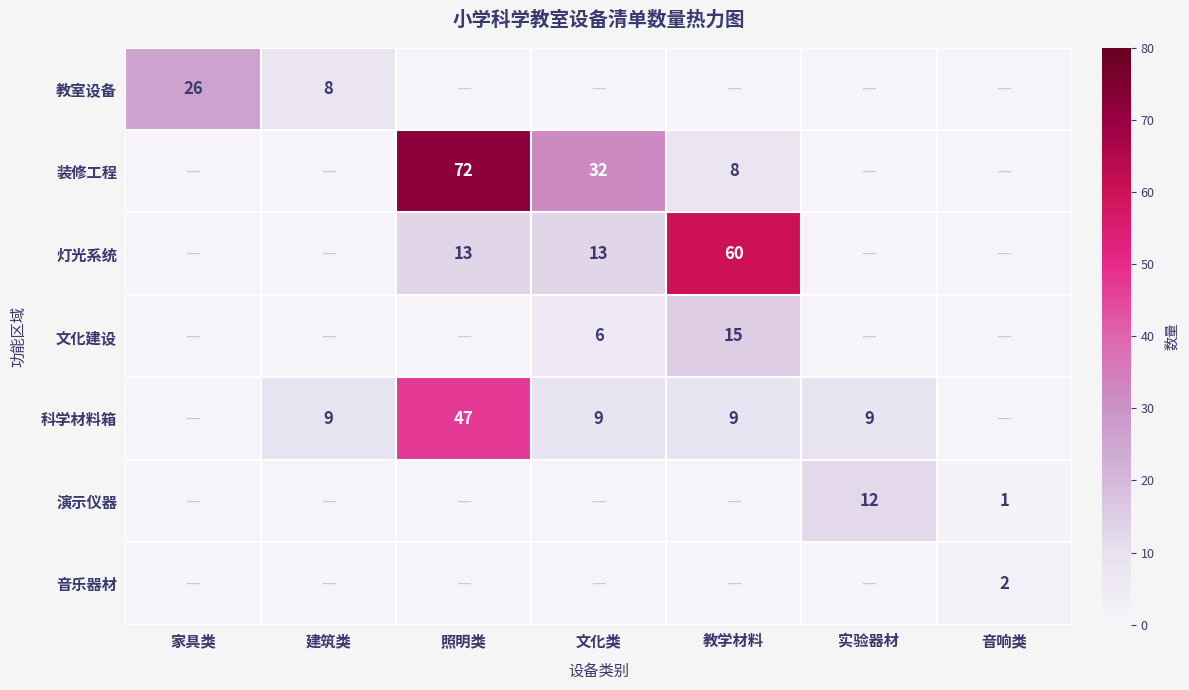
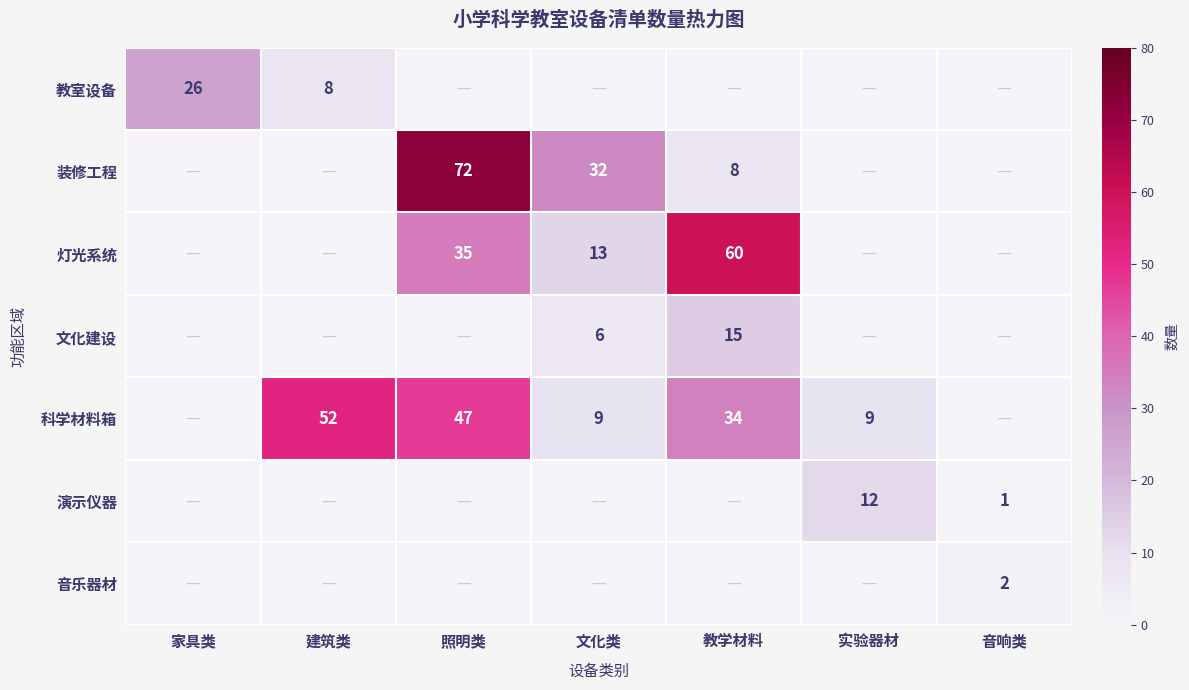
  {
    "教室设备": {
      "家具类": 26,
      "建筑类": 8
    },
    "装修工程": {
      "照明类": 72,
      "文化类": 32,
      "教学材料": 8
    },
    "灯光系统": {
-     "照明类": 13,
+     "照明类": 35,
      "文化类": 13,
      "教学材料": 60
    },
    "文化建设": {
      "文化类": 6,
      "教学材料": 15
    },
    "科学材料箱": {
-     "建筑类": 9,
+     "建筑类": 52,
      "照明类": 47,
      "文化类": 9,
-     "教学材料": 9,
+     "教学材料": 34,
      "实验器材": 9
    },
    "演示仪器": {
      "实验器材": 12,
      "音响类": 1
    },
    "音乐器材": {
      "音响类": 2
    }
  }
